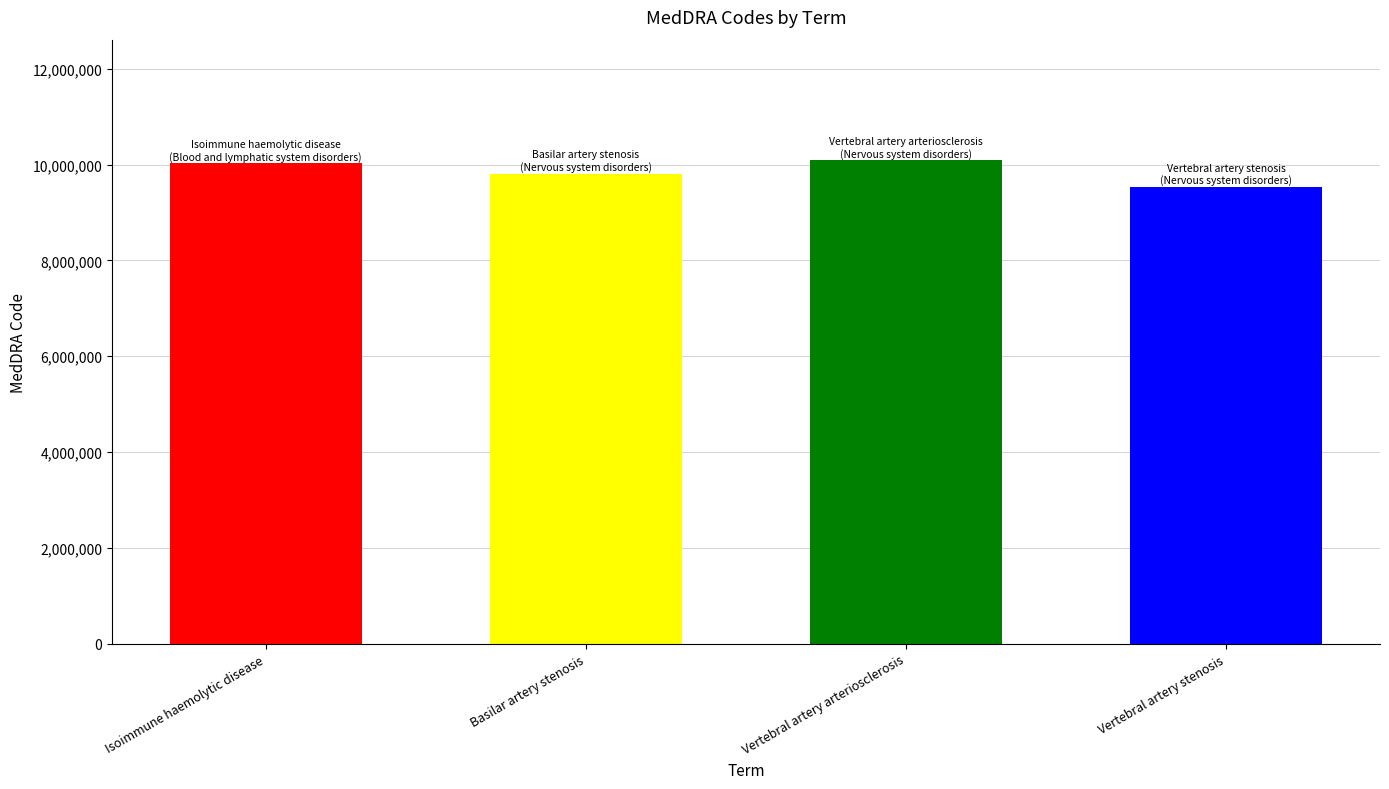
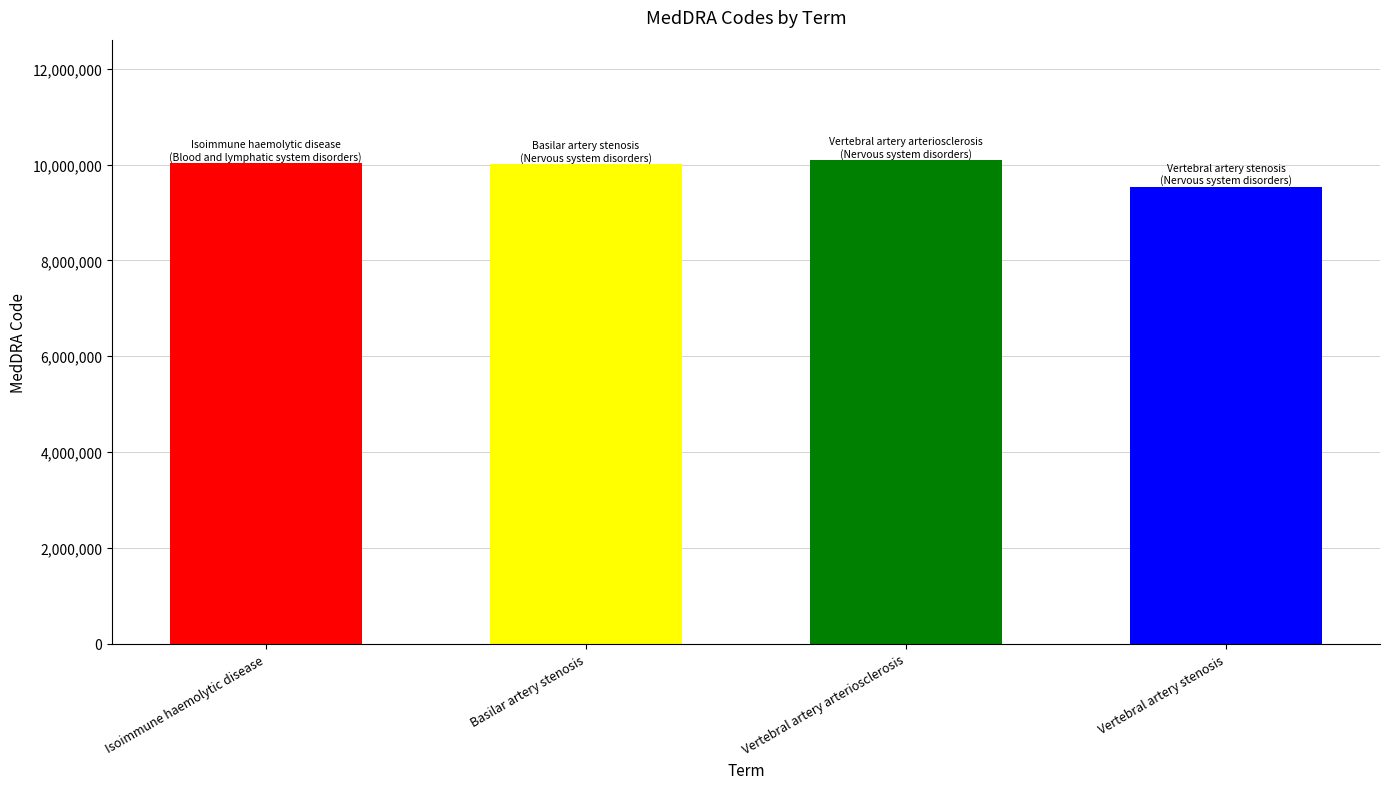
  {
    "Isoimmune haemolytic disease": "10,000,000",
-   "Basilar artery stenosis": "9,800,000",
+   "Basilar artery stenosis": "10,000,000",
    "Vertebral artery arteriosclerosis": "10,100,000",
    "Vertebral artery stenosis": "9,500,000"
  }
